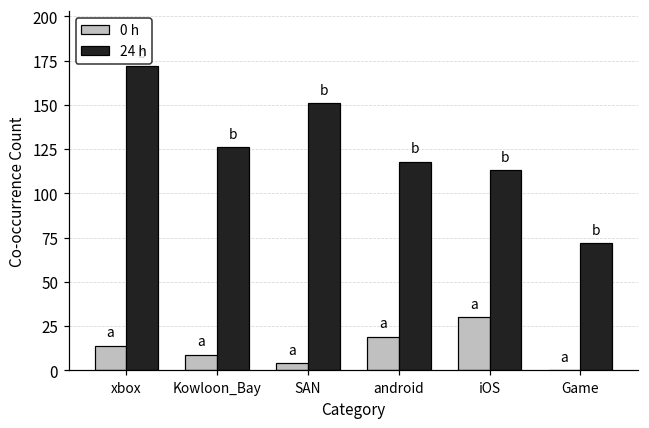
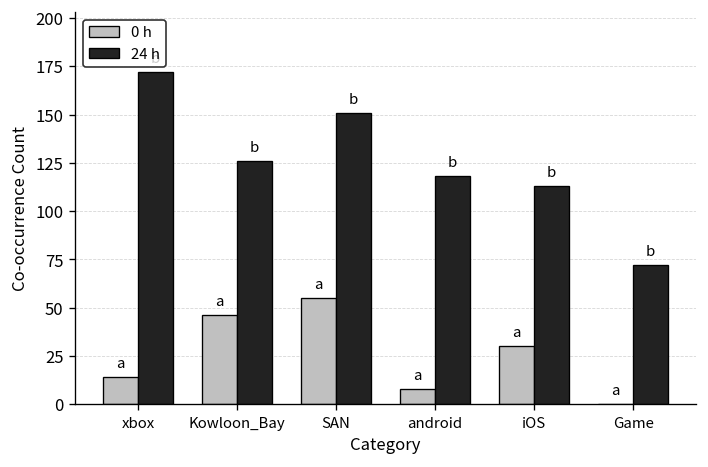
  {
    "0 h": {
      "xbox": 14,
-     "Kowloon_Bay": 9,
-     "SAN": 4,
-     "android": 19,
+     "Kowloon_Bay": 46,
+     "SAN": 55,
+     "android": 8,
      "iOS": 30,
      "Game": 0
    },
    "24 h": {
      "xbox": 172,
      "Kowloon_Bay": 126,
      "SAN": 151,
      "android": 118,
      "iOS": 113,
      "Game": 72
    }
  }
